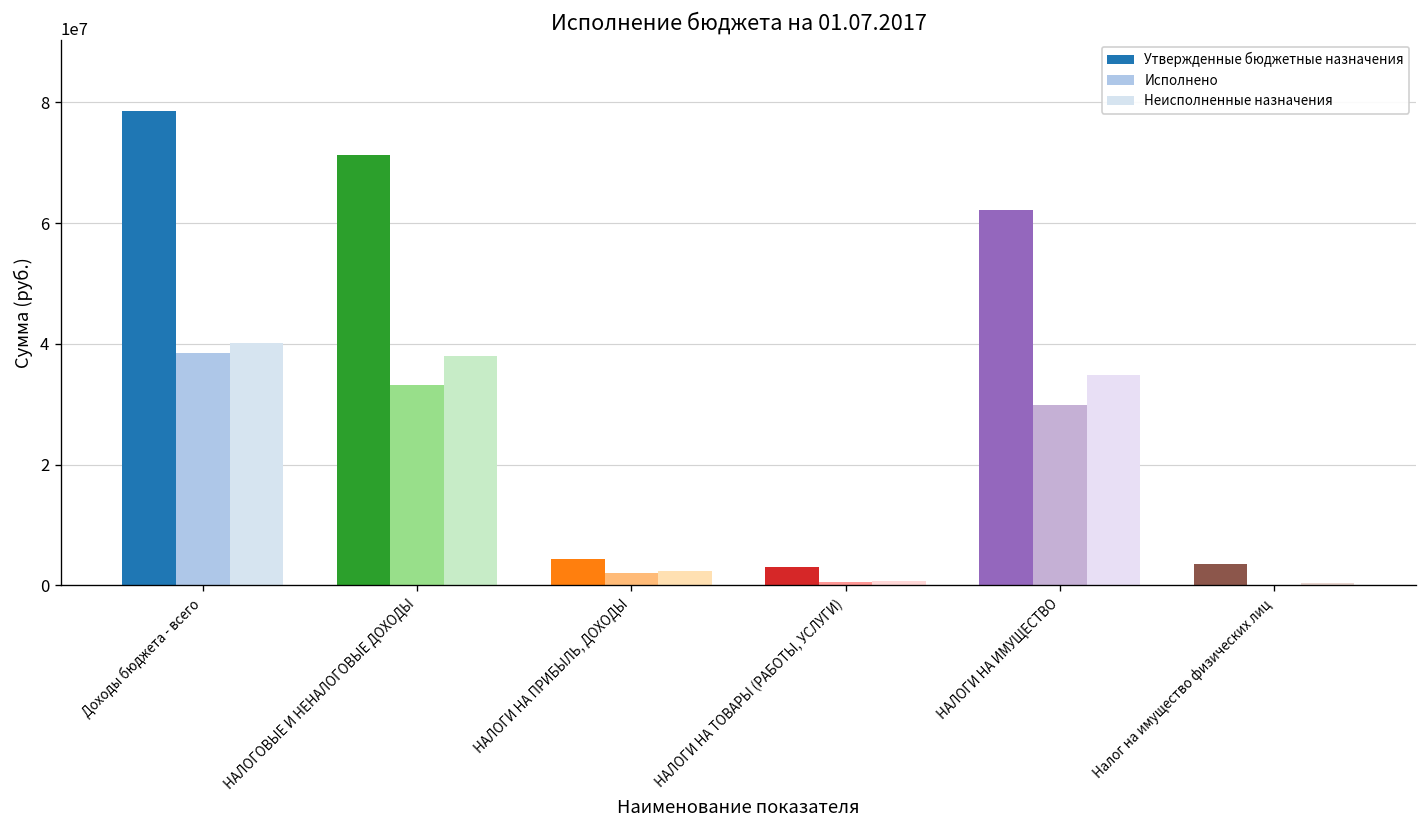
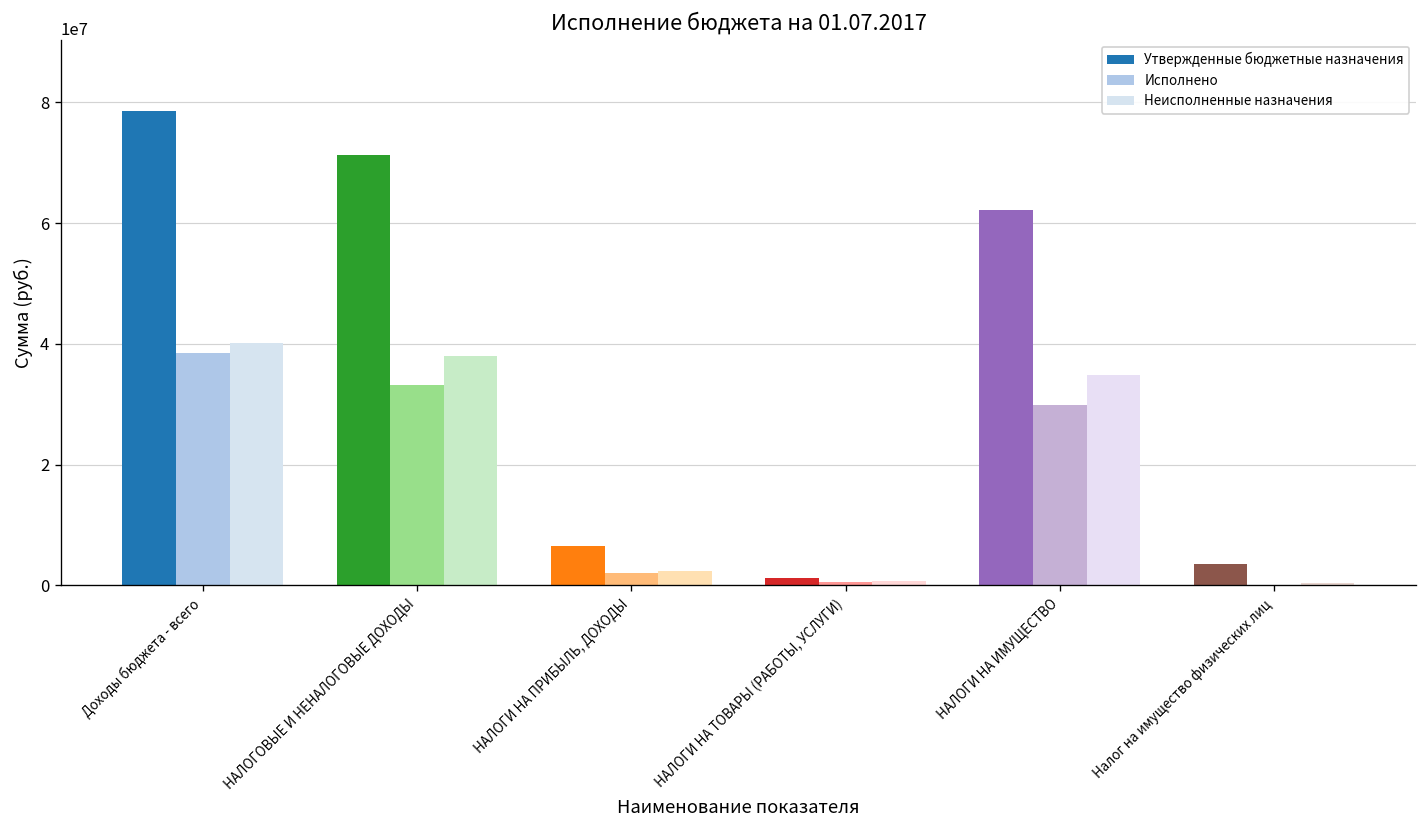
  {
    "Утвержденные бюджетные назначения": {
      "Доходы бюджета - всего": 79000000,
      "НАЛОГОВЫЕ И НЕНАЛОГОВЫЕ ДОХОДЫ": 71000000,
-     "НАЛОГИ НА ПРИБЫЛЬ, ДОХОДЫ": 4000000,
-     "НАЛОГИ НА ТОВАРЫ (РАБОТЫ, УСЛУГИ)": 3000000,
+     "НАЛОГИ НА ПРИБЫЛЬ, ДОХОДЫ": 7000000,
+     "НАЛОГИ НА ТОВАРЫ (РАБОТЫ, УСЛУГИ)": 1000000,
      "НАЛОГИ НА ИМУЩЕСТВО": 62000000,
      "Налог на имущество физических лиц": 4000000
    }
  }
